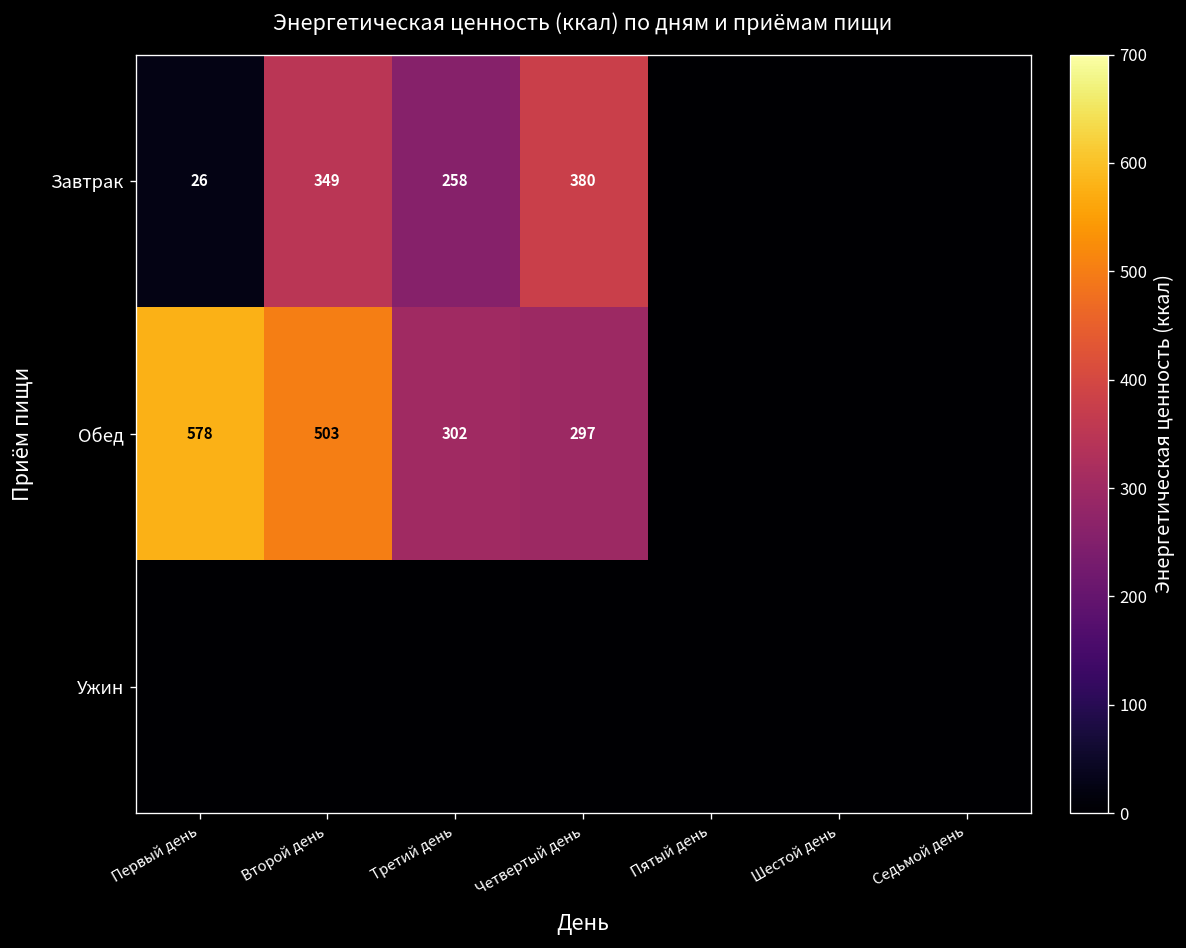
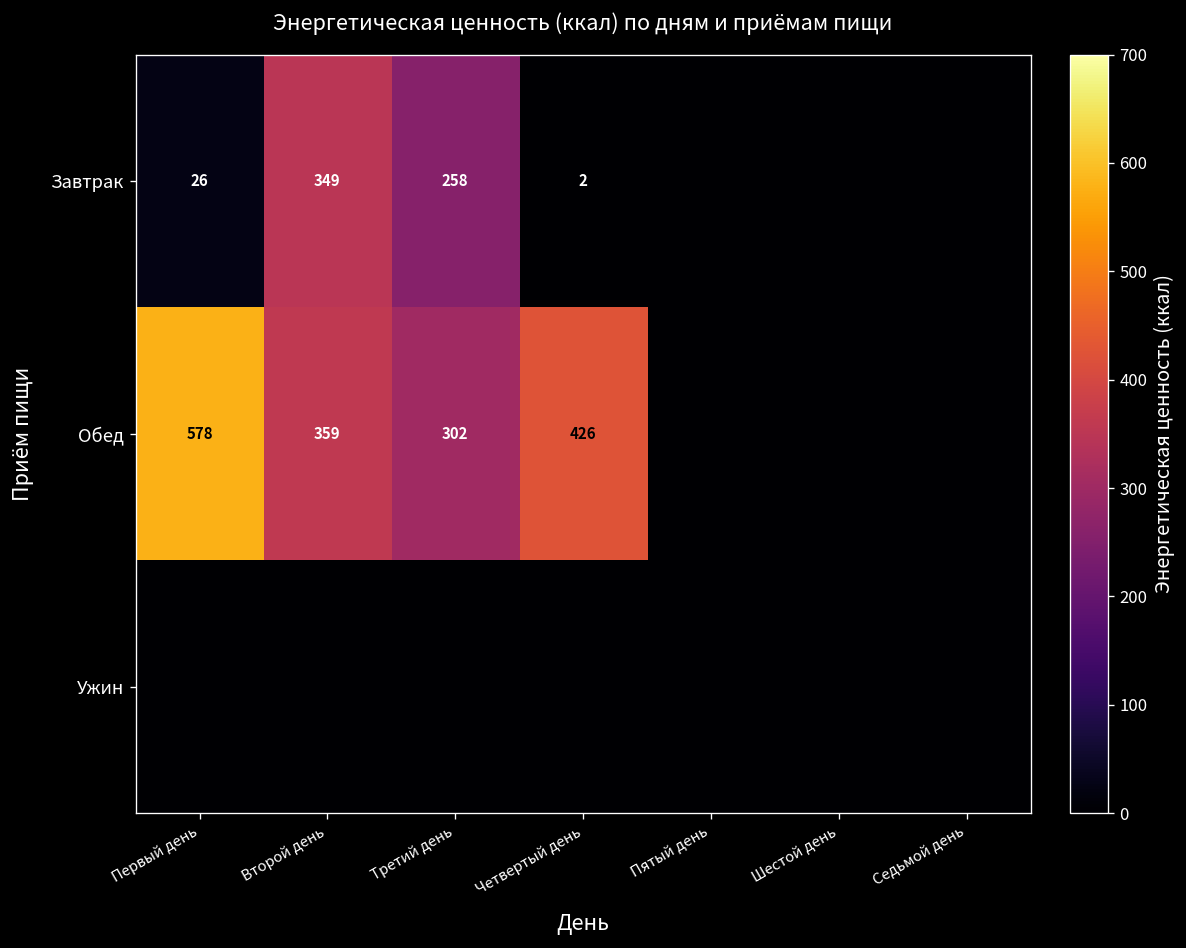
  {
    "Завтрак": {
      "Первый день": 26,
      "Второй день": 349,
      "Третий день": 258,
-     "Четвертый день": 380
+     "Четвертый день": 2
    },
    "Обед": {
      "Первый день": 578,
-     "Второй день": 503,
+     "Второй день": 359,
      "Третий день": 302,
-     "Четвертый день": 297
+     "Четвертый день": 426
    }
  }
